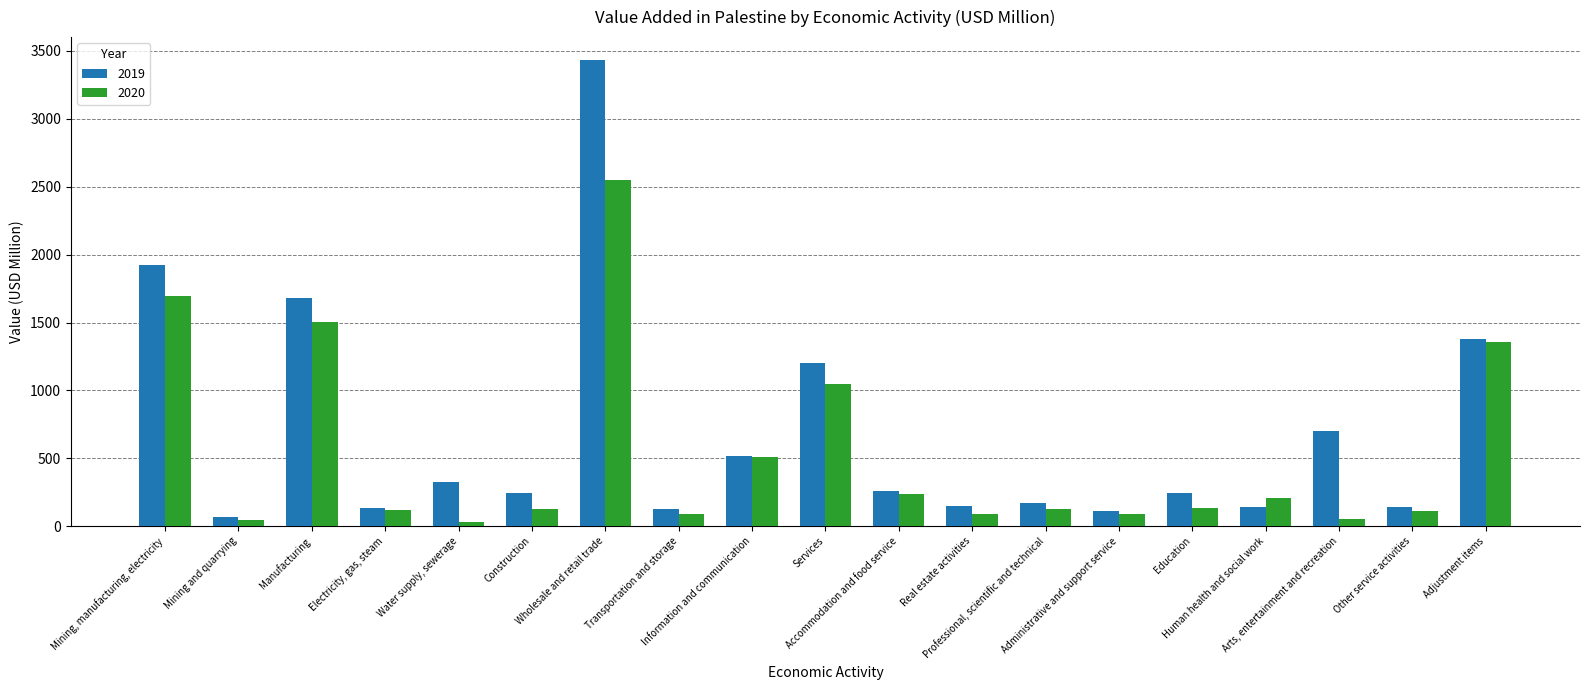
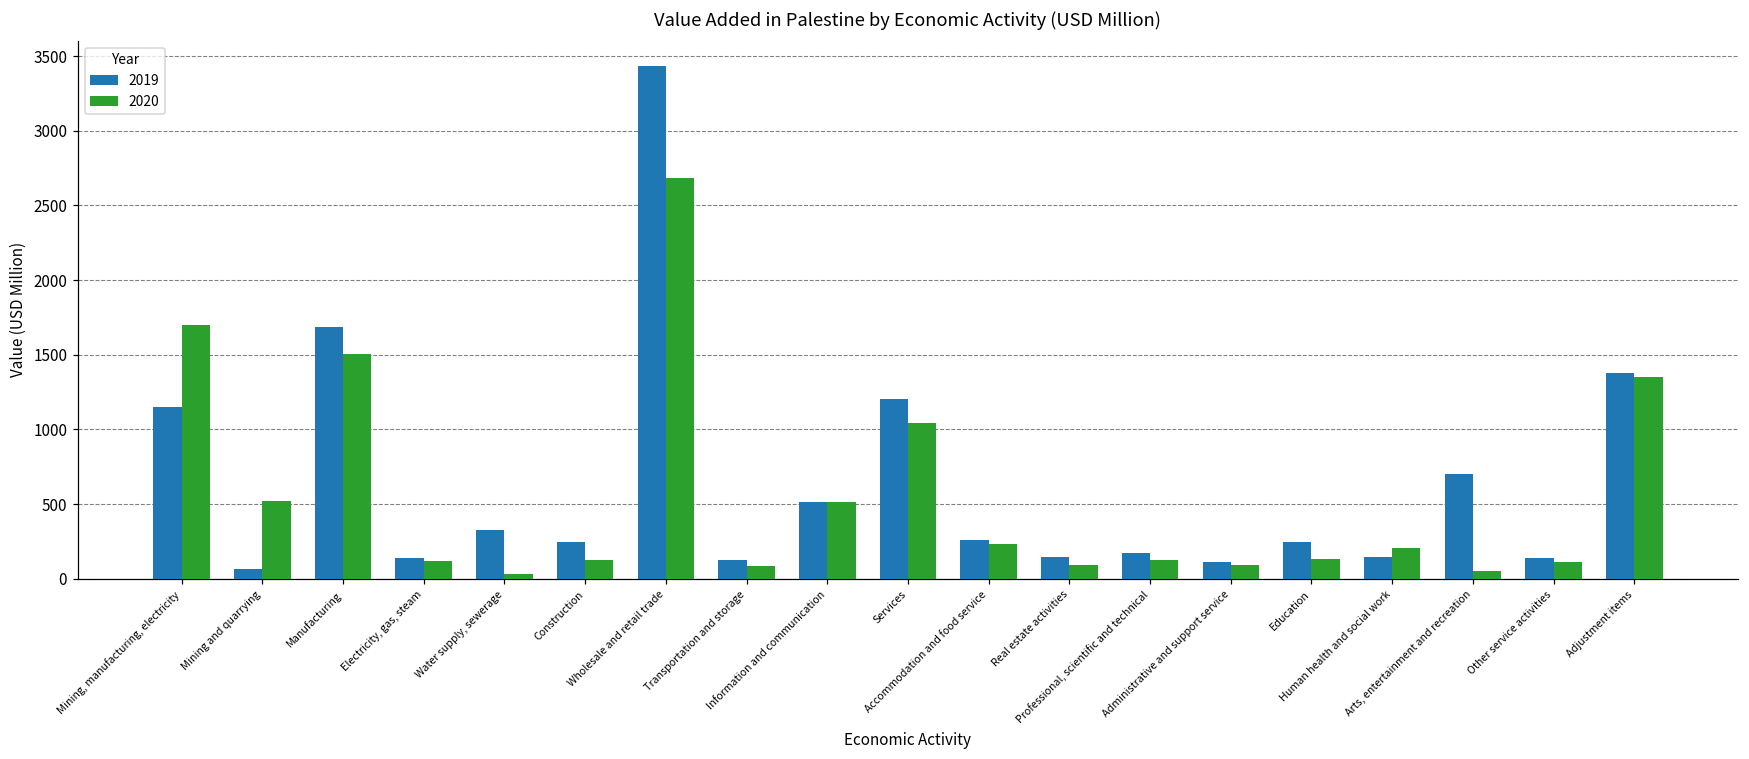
  {
    "2019": {
-     "Mining, manufacturing, electricity": 1920,
+     "Mining, manufacturing, electricity": 1150,
      "Mining and quarrying": 70,
      "Manufacturing": 1680,
      "Electricity, gas, steam": 140,
      "Water supply, sewerage": 330,
      "Construction": 250,
      "Wholesale and retail trade": 3430,
      "Transportation and storage": 130,
      "Information and communication": 510,
      "Services": 1200,
      "Accommodation and food service": 260,
      "Real estate activities": 150,
      "Professional, scientific and technical": 170,
      "Administrative and support service": 110,
      "Education": 240,
      "Human health and social work": 140,
      "Arts, entertainment and recreation": 700,
      "Other service activities": 140,
      "Adjustment items": 1380
    },
    "2020": {
      "Mining, manufacturing, electricity": 1700,
-     "Mining and quarrying": 50,
+     "Mining and quarrying": 520,
      "Manufacturing": 1500,
      "Electricity, gas, steam": 120,
      "Water supply, sewerage": 30,
      "Construction": 130,
-     "Wholesale and retail trade": 2550,
+     "Wholesale and retail trade": 2680,
      "Transportation and storage": 90,
      "Information and communication": 510,
      "Services": 1040,
      "Accommodation and food service": 230,
      "Real estate activities": 90,
      "Professional, scientific and technical": 130,
      "Administrative and support service": 90,
      "Education": 130,
      "Human health and social work": 200,
      "Arts, entertainment and recreation": 50,
      "Other service activities": 110,
      "Adjustment items": 1350
    }
  }
